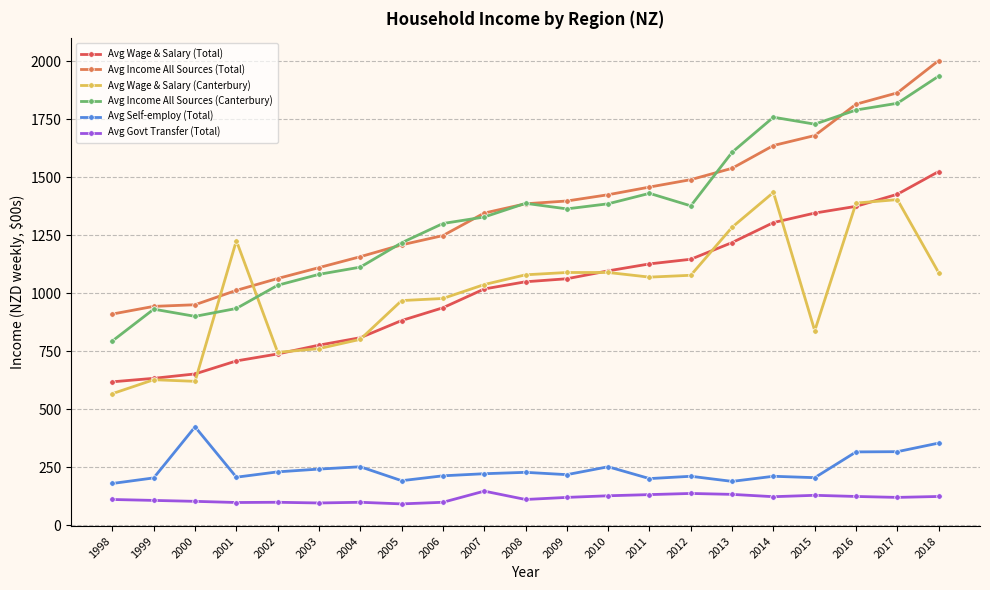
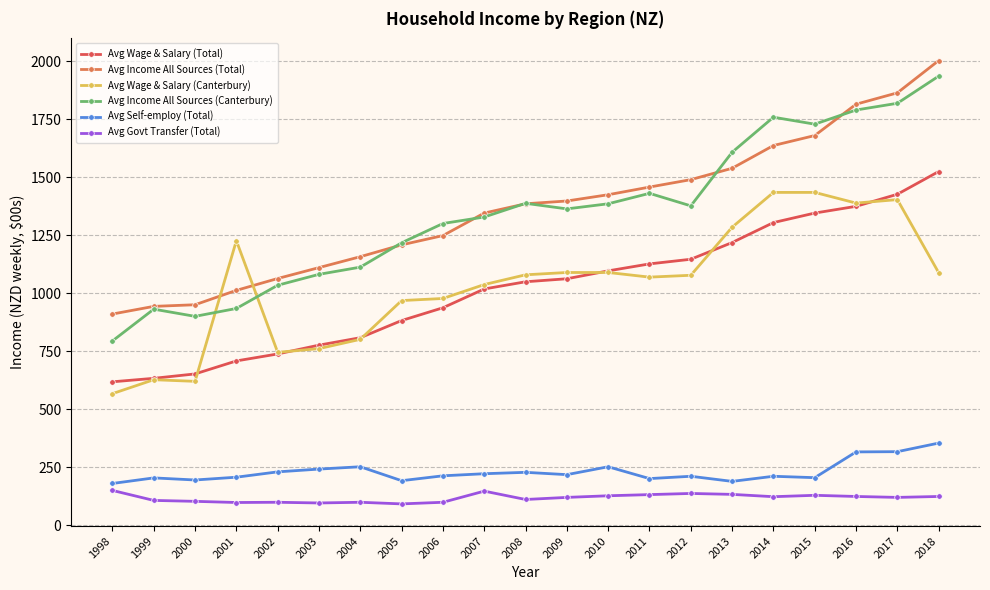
  {
    "Avg Wage & Salary (Canterbury)": {
      "1998": 570,
      "2000": 620,
      "2001": 1230,
      "2003": 760,
      "2005": 970,
      "2006": 980,
      "2007": 1040,
      "2008": 1080,
      "2009": 1090,
      "2011": 1070,
      "2012": 1080,
      "2013": 1280,
      "2014": 1430,
-     "2015": 840,
+     "2015": 1430,
      "2016": 1390,
      "2017": 1400,
      "2018": 1090
    },
    "Avg Income All Sources (Canterbury)": {
      "1998": 790,
      "1999": 930,
      "2000": 900,
      "2001": 930,
      "2002": 1030,
      "2003": 1080,
      "2004": 1110,
      "2006": 1300,
      "2007": 1330,
      "2009": 1360,
      "2010": 1390,
      "2011": 1430,
      "2012": 1380,
      "2013": 1610,
      "2014": 1760,
      "2015": 1730,
      "2016": 1790,
      "2017": 1820,
      "2018": 1940
    },
    "Avg Self-employ (Total)": {
      "1998": 180,
      "1999": 200,
-     "2000": 420,
+     "2000": 200,
      "2001": 210,
      "2002": 230,
      "2003": 240,
      "2004": 250,
      "2005": 190,
      "2006": 210,
      "2007": 220,
      "2008": 230,
      "2009": 220,
      "2010": 250,
      "2011": 200,
      "2012": 210,
      "2013": 190,
      "2014": 210,
      "2015": 210,
      "2016": 320,
      "2017": 320,
      "2018": 350
    },
    "Avg Govt Transfer (Total)": {
-     "1998": 110,
+     "1998": 150,
      "1999": 110,
      "2000": 100,
      "2001": 100,
      "2002": 100,
      "2003": 100,
      "2004": 100,
      "2005": 90,
      "2006": 100,
      "2007": 150,
      "2008": 110,
      "2009": 120,
      "2010": 130,
      "2011": 130,
      "2012": 140,
      "2013": 130,
      "2014": 120,
      "2015": 130,
      "2016": 120,
      "2017": 120,
      "2018": 120
    }
  }
